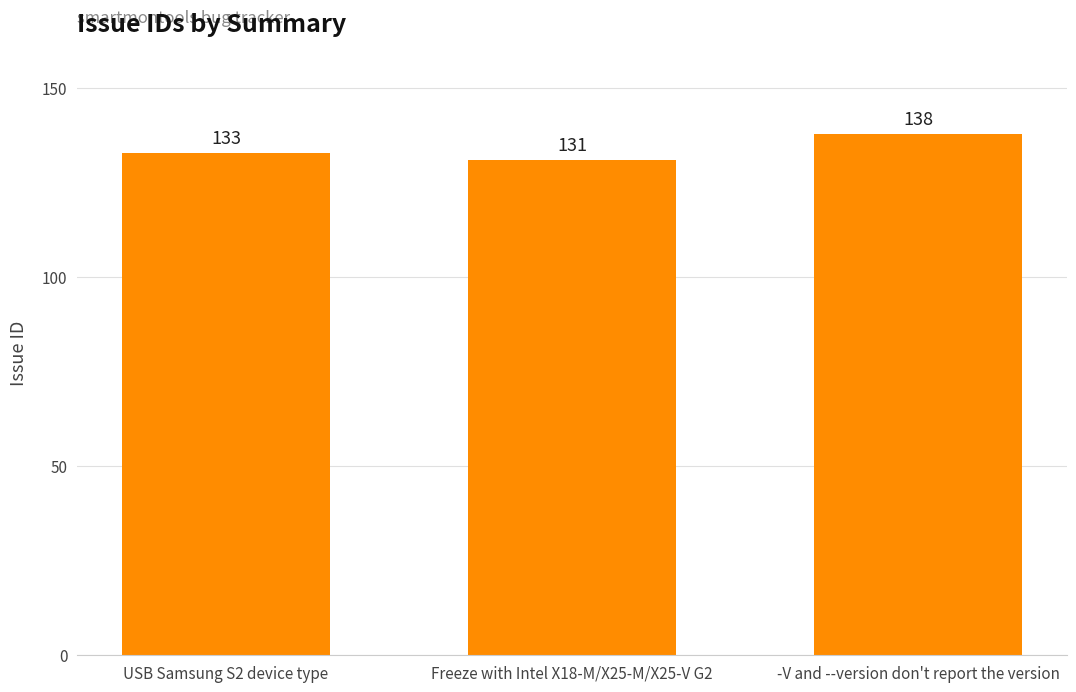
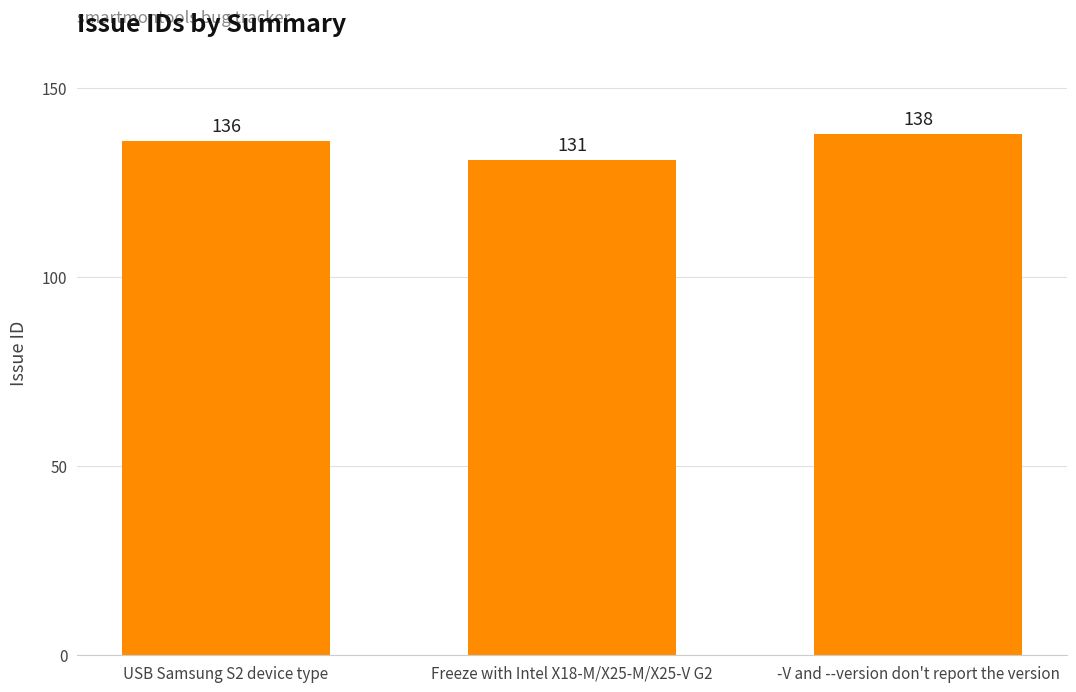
  {
-   "USB Samsung S2 device type": 133,
+   "USB Samsung S2 device type": 136,
    "Freeze with Intel X18-M/X25-M/X25-V G2": 131,
    "-V and --version don't report the version": 138
  }
